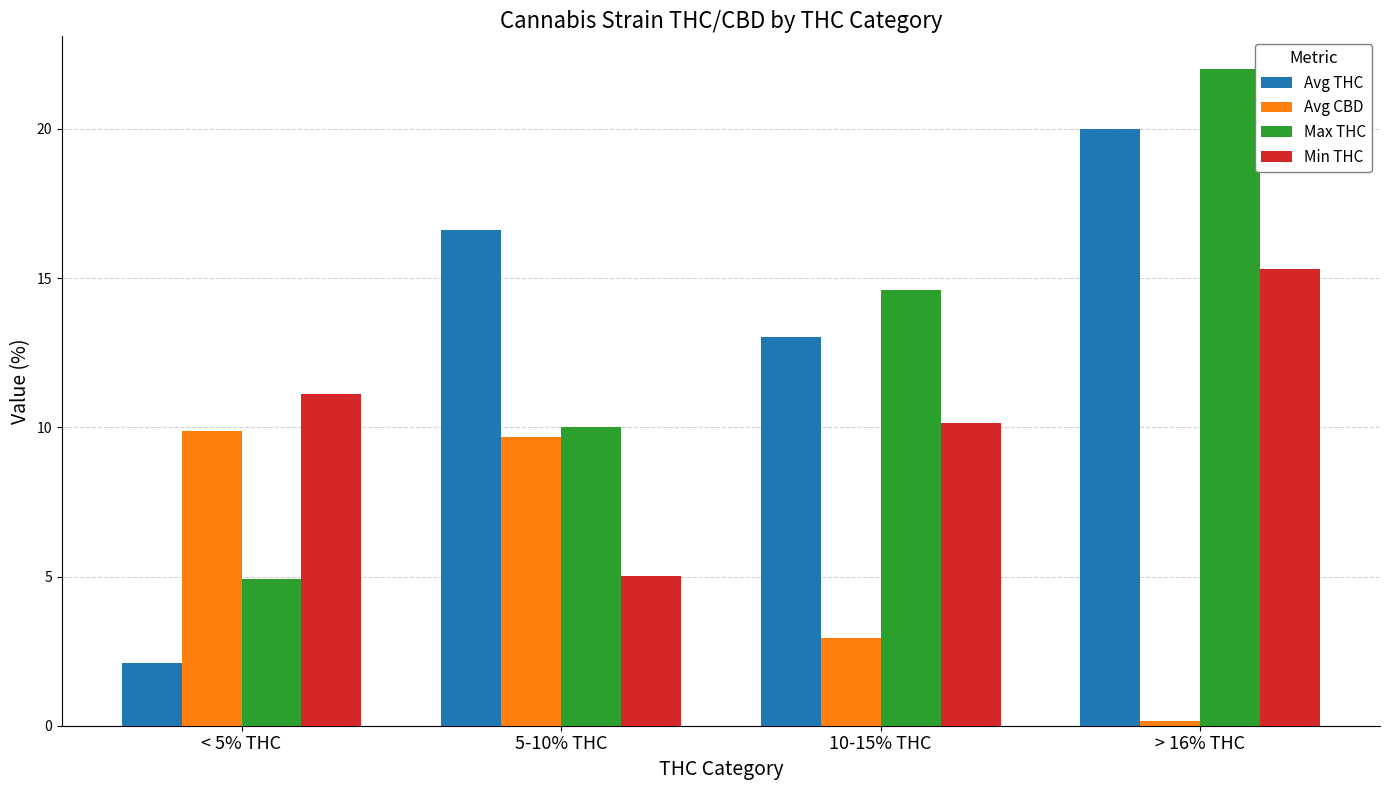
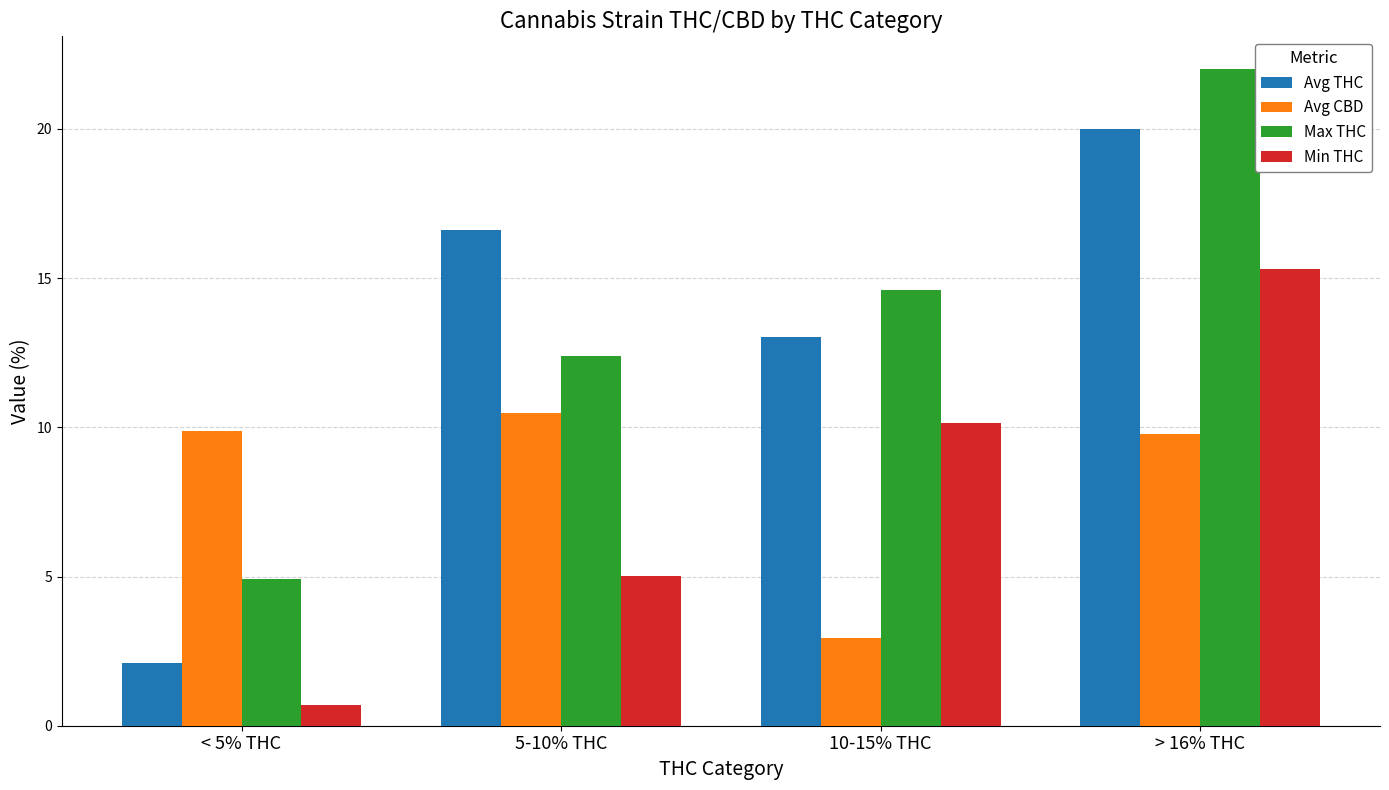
  {
    "Avg THC": {
      "< 5% THC": 2.1,
      "5-10% THC": 16.6,
      "10-15% THC": 13.0,
      "> 16% THC": 20.0
    },
    "Avg CBD": {
      "< 5% THC": 9.9,
-     "5-10% THC": 9.7,
+     "5-10% THC": 10.5,
      "10-15% THC": 2.9,
-     "> 16% THC": 0.2
+     "> 16% THC": 9.8
    },
    "Max THC": {
      "< 5% THC": 4.9,
-     "5-10% THC": 10.0,
+     "5-10% THC": 12.4,
      "10-15% THC": 14.6,
      "> 16% THC": 22.0
    },
    "Min THC": {
-     "< 5% THC": 11.1,
+     "< 5% THC": 0.7,
      "5-10% THC": 5.0,
      "10-15% THC": 10.2,
      "> 16% THC": 15.3
    }
  }
